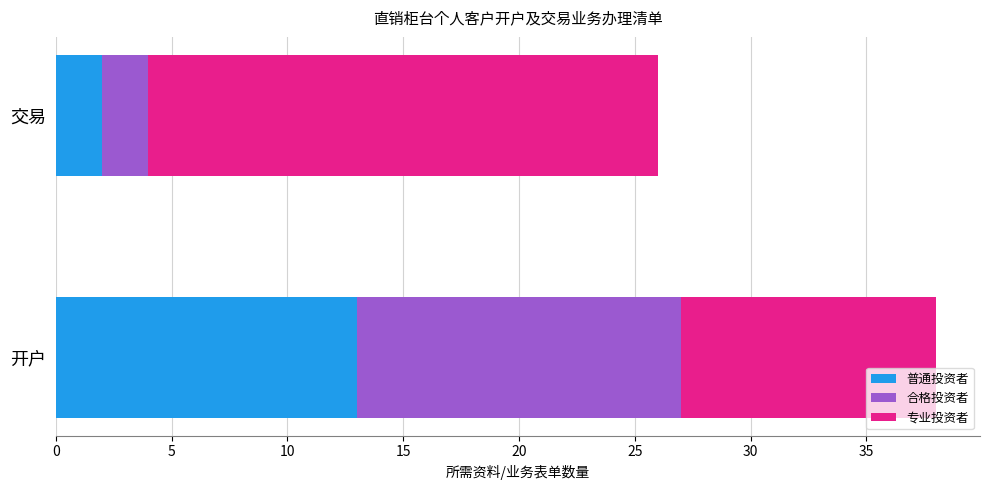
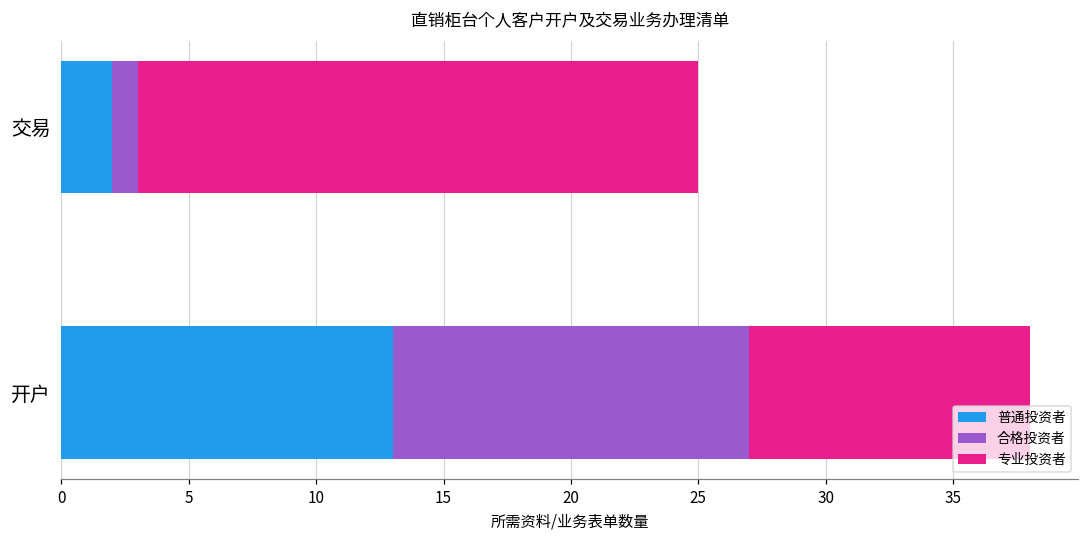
  {
    "普通投资者": {
      "交易": 2,
      "开户": 13
    },
    "合格投资者": {
-     "交易": 2,
+     "交易": 1,
      "开户": 14
    },
    "专业投资者": {
      "交易": 22,
      "开户": 11
    }
  }
